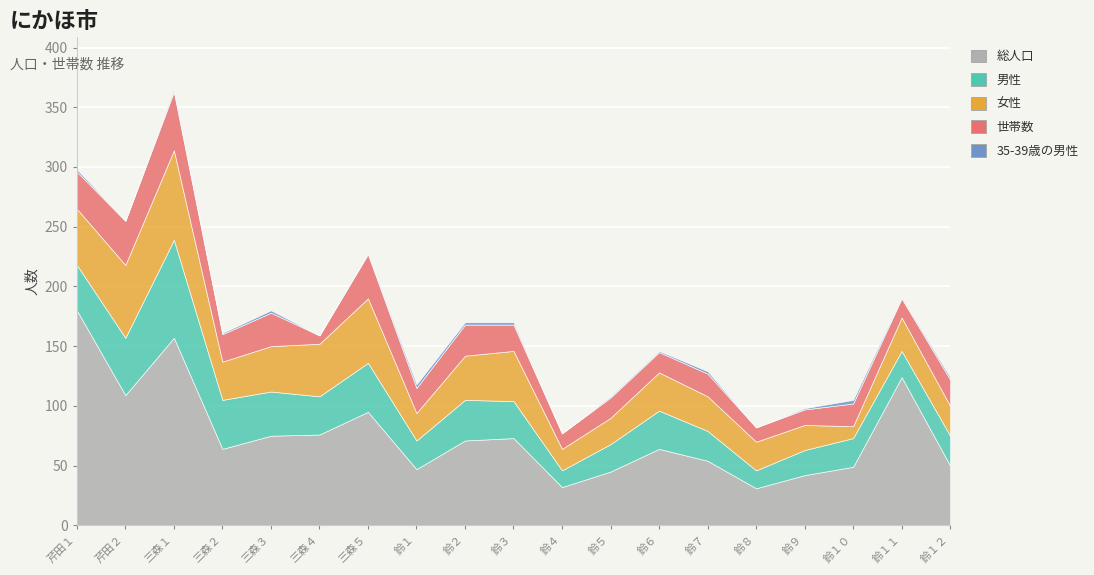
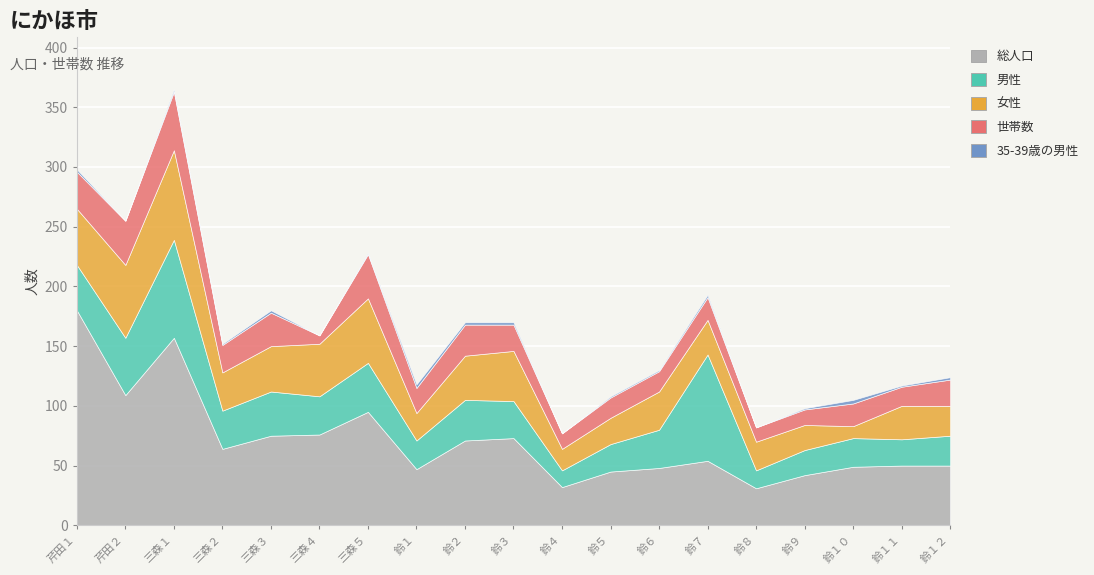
  {
    "総人口": {
      "芹田１": 180,
      "芹田２": 109,
      "三森１": 157,
      "三森２": 64,
      "三森３": 75,
      "三森４": 76,
      "三森５": 95,
      "鈴１": 47,
      "鈴２": 71,
      "鈴３": 73,
      "鈴４": 32,
      "鈴５": 45,
-     "鈴６": 64,
+     "鈴６": 48,
      "鈴７": 54,
      "鈴８": 31,
      "鈴９": 42,
      "鈴１０": 49,
-     "鈴１１": 124,
+     "鈴１１": 50,
      "鈴１２": 50
    },
    "男性": {
      "芹田１": 38,
      "芹田２": 48,
      "三森１": 82,
-     "三森２": 41,
+     "三森２": 32,
      "三森３": 37,
      "三森４": 32,
      "三森５": 41,
      "鈴１": 24,
      "鈴２": 34,
      "鈴３": 31,
      "鈴４": 14,
      "鈴５": 23,
      "鈴６": 32,
-     "鈴７": 25,
+     "鈴７": 89,
      "鈴８": 15,
      "鈴９": 21,
      "鈴１０": 24,
      "鈴１１": 22,
      "鈴１２": 25
    },
    "女性": {
      "芹田１": 47,
      "芹田２": 61,
      "三森１": 75,
      "三森２": 32,
      "三森３": 38,
      "三森４": 44,
      "三森５": 54,
      "鈴１": 23,
      "鈴２": 37,
      "鈴３": 42,
      "鈴４": 18,
      "鈴５": 22,
      "鈴６": 32,
      "鈴７": 29,
      "鈴８": 24,
      "鈴９": 21,
      "鈴１０": 10,
      "鈴１１": 28,
      "鈴１２": 25
    },
    "世帯数": {
      "鈴１": 21,
      "鈴１０": 19
    },
    "35-39歳の男性": {
      "鈴１": 3,
      "鈴１０": 3
    }
  }
